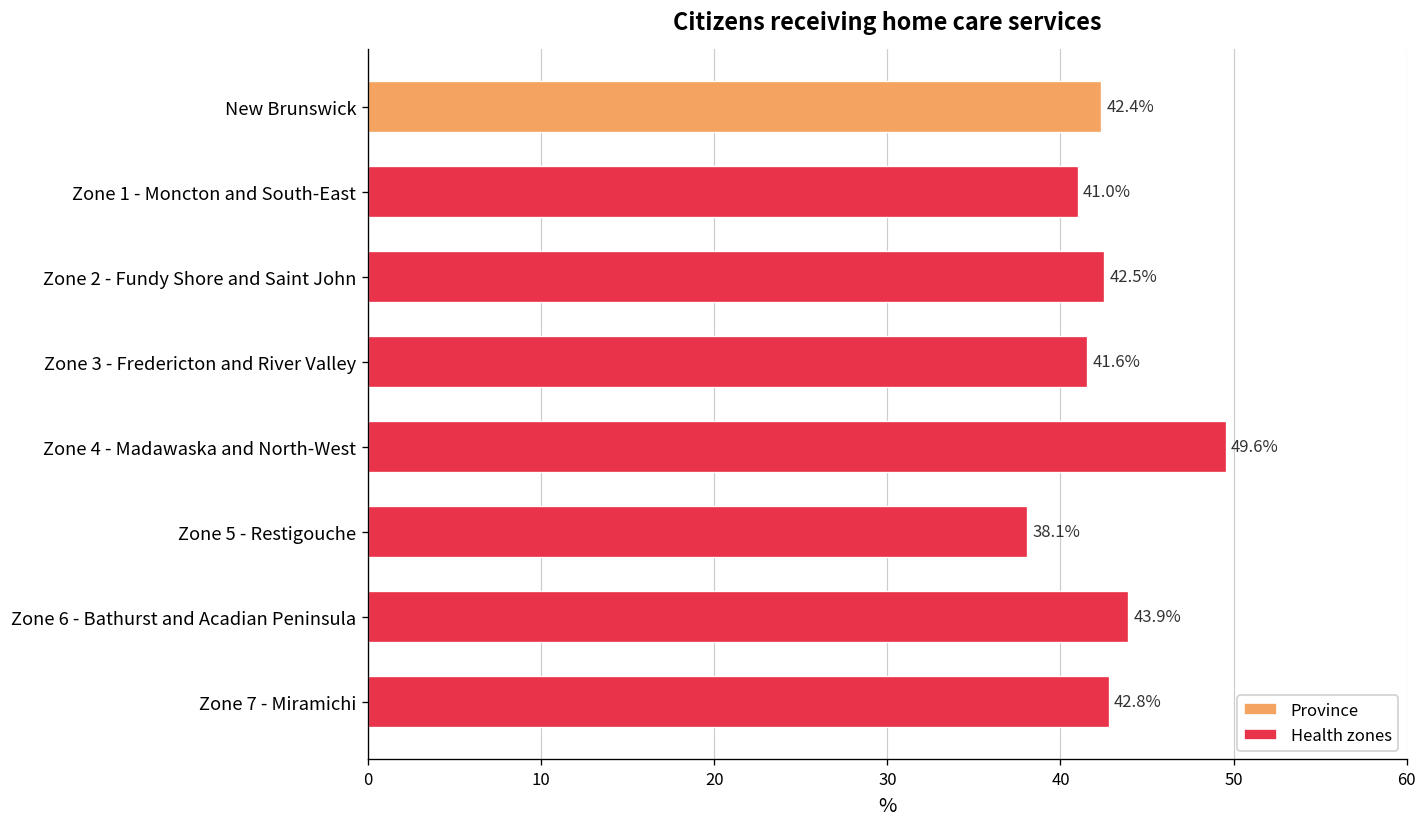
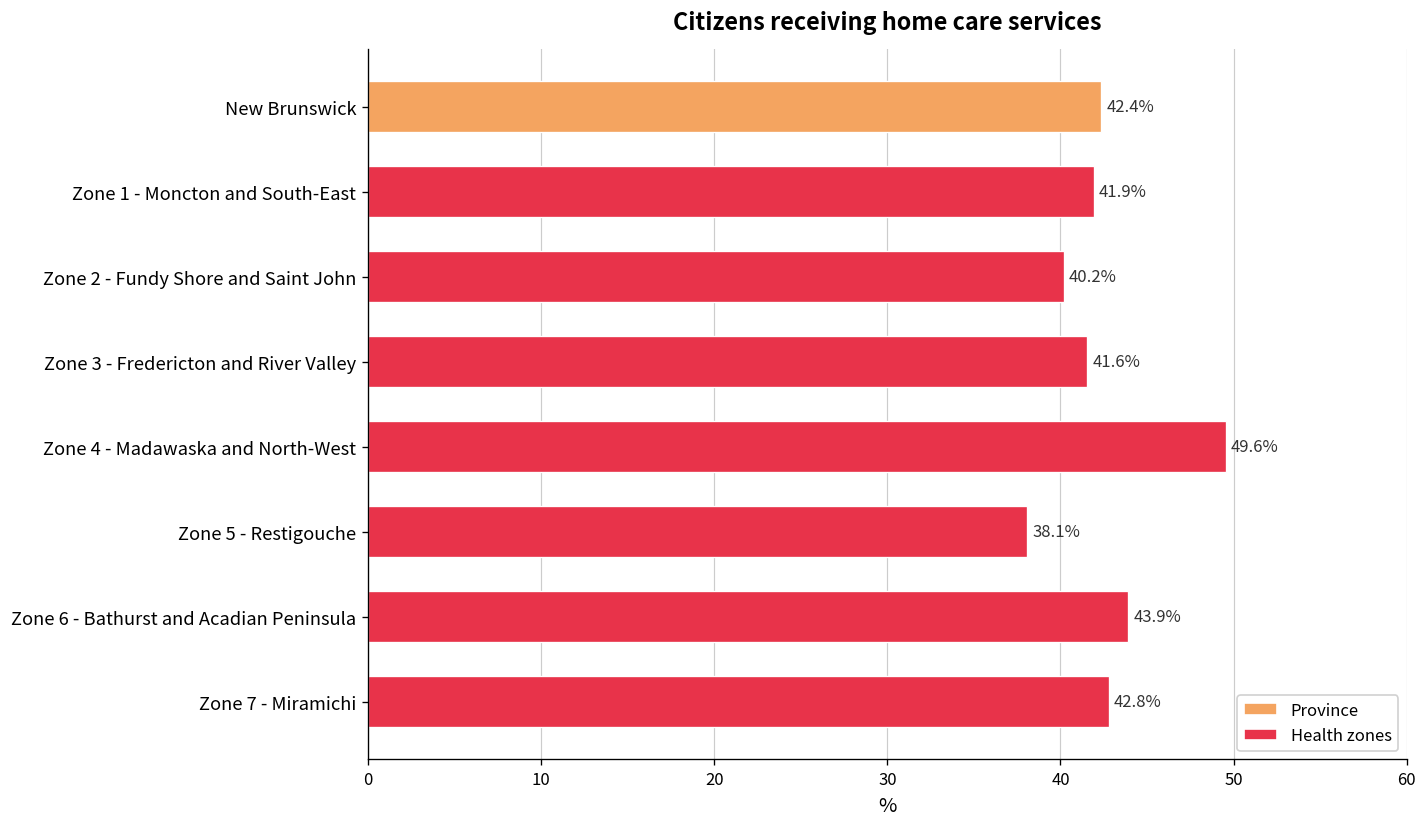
  {
    "New Brunswick": "42.4%",
-   "Zone 1 - Moncton and South-East": "41.0%",
-   "Zone 2 - Fundy Shore and Saint John": "42.5%",
+   "Zone 1 - Moncton and South-East": "41.9%",
+   "Zone 2 - Fundy Shore and Saint John": "40.2%",
    "Zone 3 - Fredericton and River Valley": "41.6%",
    "Zone 4 - Madawaska and North-West": "49.6%",
    "Zone 5 - Restigouche": "38.1%",
    "Zone 6 - Bathurst and Acadian Peninsula": "43.9%",
    "Zone 7 - Miramichi": "42.8%"
  }
